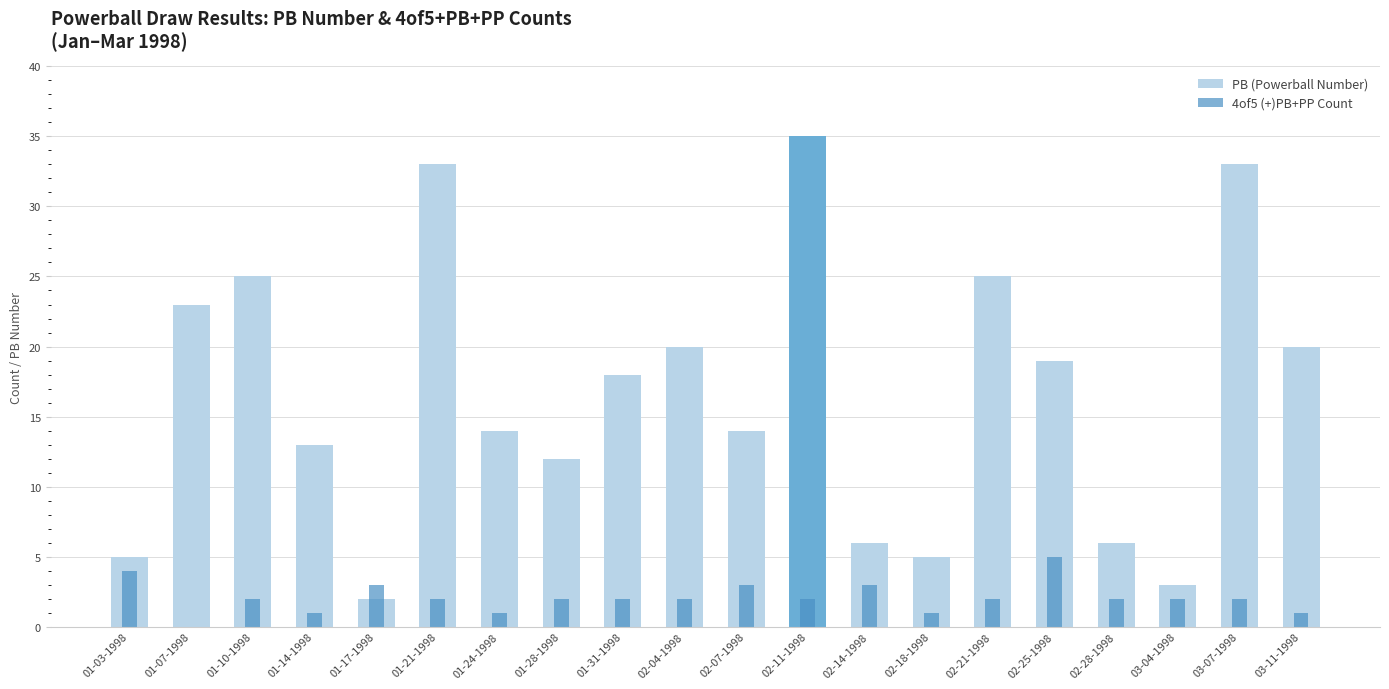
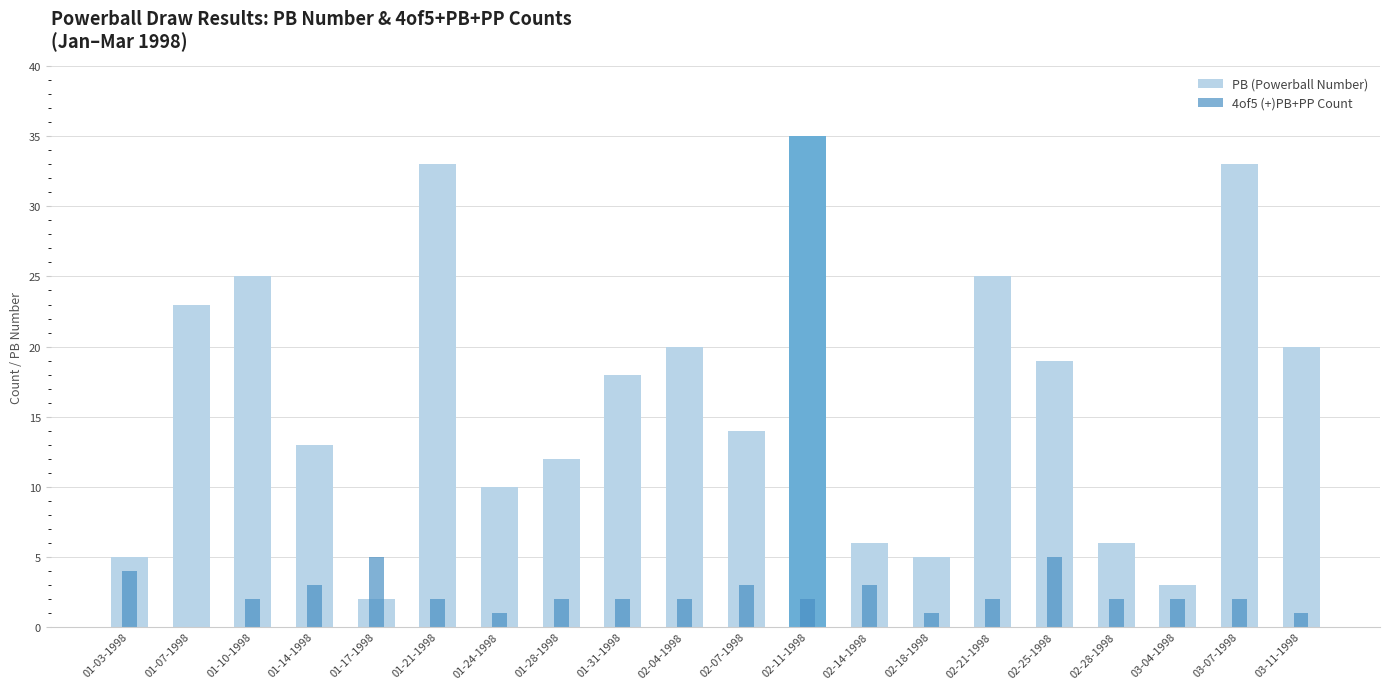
  {
    "PB (Powerball Number)": {
      "01-03-1998": 5,
      "01-07-1998": 23,
      "01-10-1998": 25,
      "01-14-1998": 13,
      "01-21-1998": 33,
-     "01-24-1998": 14,
+     "01-24-1998": 10,
      "01-28-1998": 12,
      "01-31-1998": 18,
      "02-04-1998": 20,
      "02-07-1998": 14,
      "02-11-1998": 35,
      "02-14-1998": 6,
      "02-18-1998": 5,
      "02-21-1998": 25,
      "02-25-1998": 19,
      "02-28-1998": 6,
      "03-04-1998": 3,
      "03-07-1998": 33,
      "03-11-1998": 20
    },
    "4of5 (+)PB+PP Count": {
      "01-07-1998": 0,
-     "01-14-1998": 1,
-     "01-17-1998": 3
+     "01-14-1998": 3,
+     "01-17-1998": 5
    }
  }
